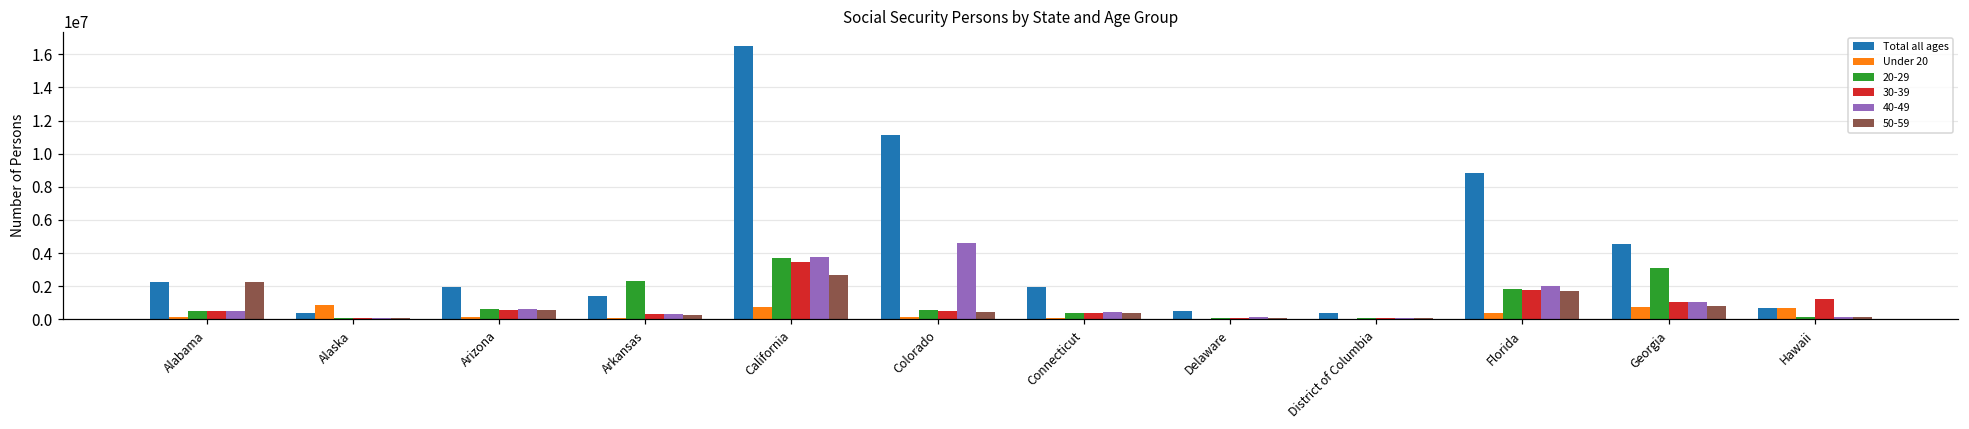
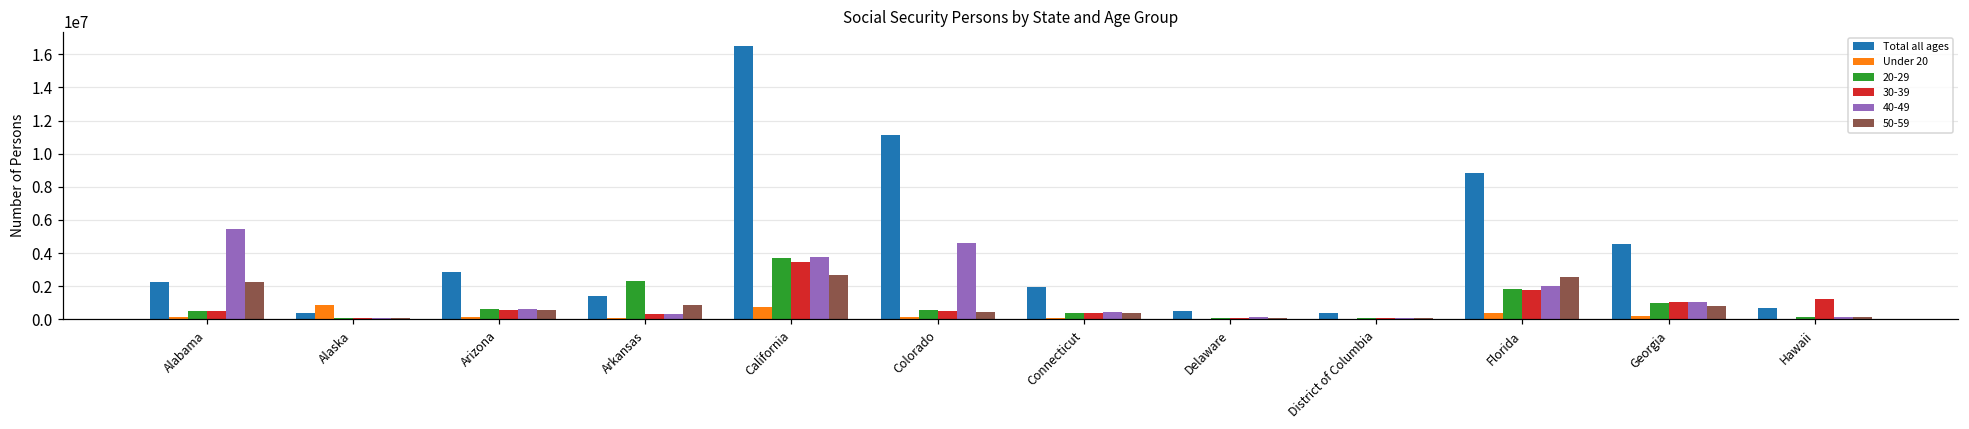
  {
    "Total all ages": {
      "Alabama": 2300000,
      "Alaska": 400000,
-     "Arizona": 2000000,
+     "Arizona": 2900000,
      "Arkansas": 1400000,
      "California": 16500000,
      "Colorado": 11100000,
      "Connecticut": 2000000,
      "Delaware": 500000,
      "District of Columbia": 400000,
      "Florida": 8800000,
      "Georgia": 4600000,
      "Hawaii": 700000
    },
    "Under 20": {
      "Alaska": 900000,
      "California": 700000,
      "Florida": 400000,
-     "Georgia": 800000,
-     "Hawaii": 700000
+     "Georgia": 200000,
+     "Hawaii": 0
    },
    "20-29": {
      "Alabama": 500000,
      "Arizona": 600000,
      "Arkansas": 2300000,
      "California": 3700000,
      "Colorado": 600000,
      "Connecticut": 400000,
      "Florida": 1800000,
-     "Georgia": 3100000
+     "Georgia": 1000000
    },
    "30-39": {
      "Alabama": 500000,
      "Arizona": 600000,
      "Arkansas": 300000,
      "California": 3400000,
      "Colorado": 500000,
      "Connecticut": 400000,
      "Florida": 1800000,
      "Georgia": 1000000,
      "Hawaii": 1200000
    },
    "40-49": {
-     "Alabama": 500000,
+     "Alabama": 5400000,
      "Arizona": 600000,
      "Arkansas": 300000,
      "California": 3700000,
      "Colorado": 4600000,
      "Connecticut": 500000,
      "Florida": 2000000,
      "Georgia": 1100000
    },
    "50-59": {
      "Alabama": 2200000,
      "Arizona": 500000,
-     "Arkansas": 300000,
+     "Arkansas": 900000,
      "California": 2700000,
      "Colorado": 500000,
      "Connecticut": 400000,
-     "Florida": 1700000,
+     "Florida": 2600000,
      "Georgia": 800000
    }
  }
